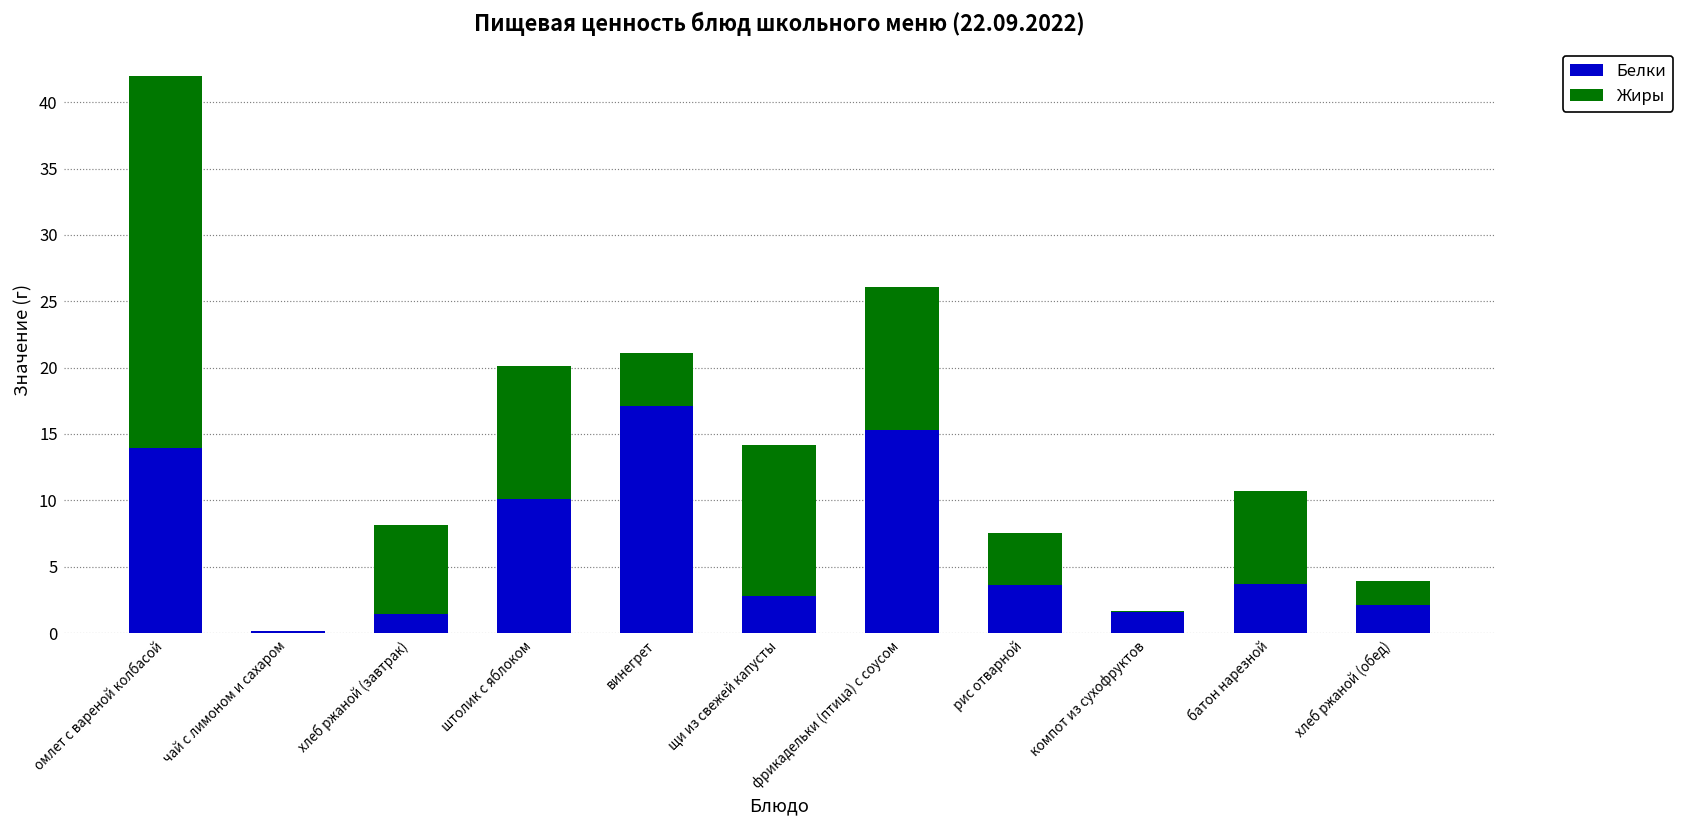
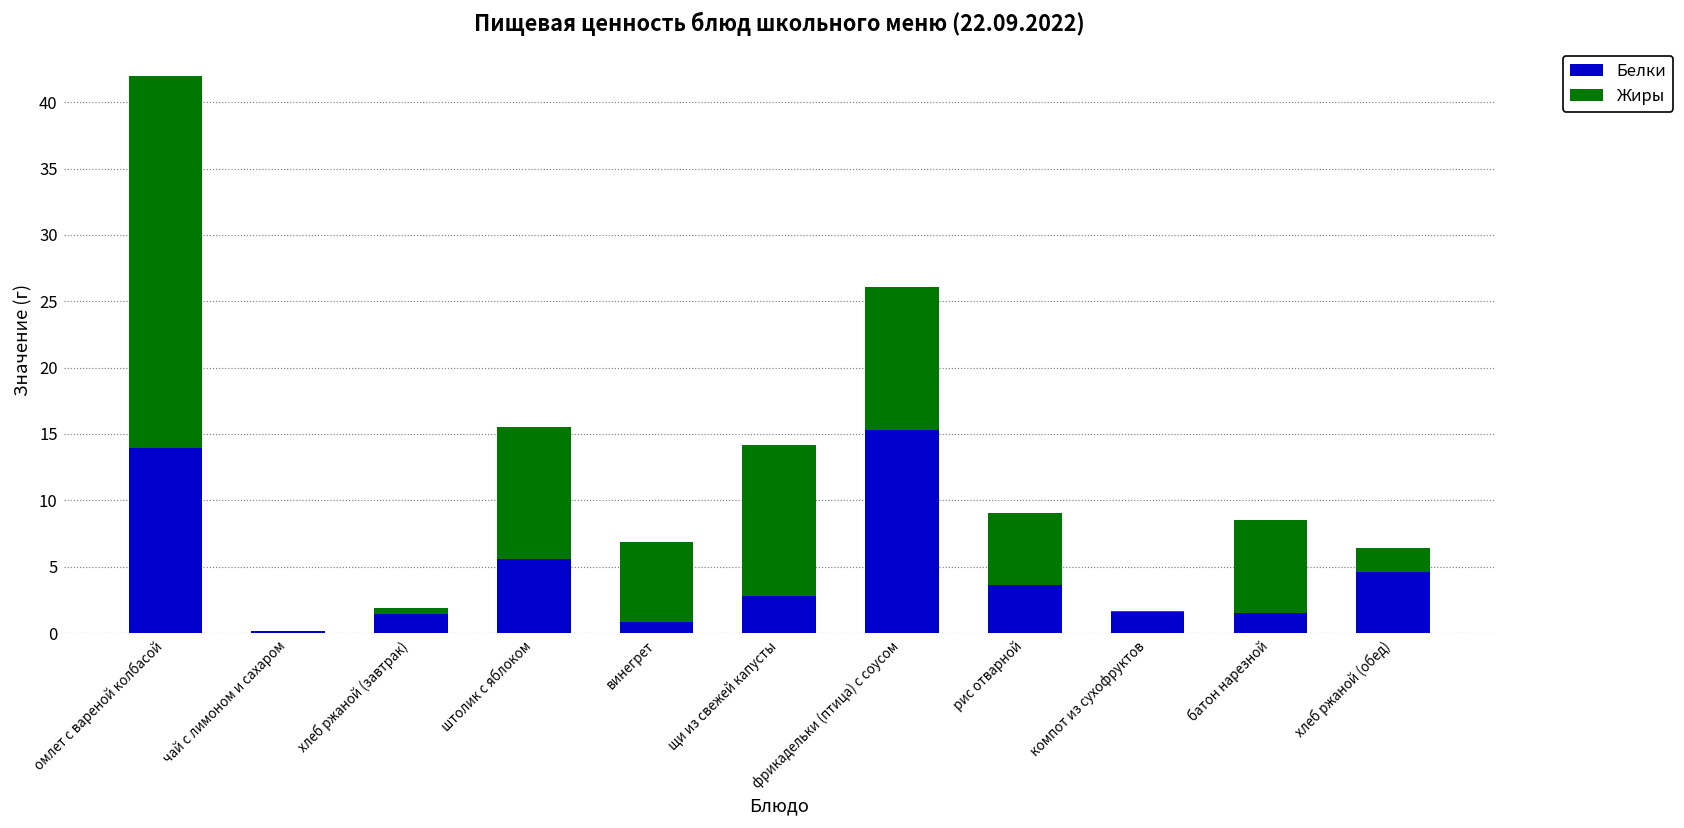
  {
    "Белки": {
      "омлет с вареной колбасой": 14.0,
      "хлеб ржаной (завтрак)": 1.4,
-     "штолик с яблоком": 10.1,
-     "винегрет": 17.1,
+     "штолик с яблоком": 5.6,
+     "винегрет": 0.9,
      "щи из свежей капусты": 2.8,
      "фрикадельки (птица) с соусом": 15.3,
      "рис отварной": 3.7,
      "компот из сухофруктов": 1.6,
-     "батон нарезной": 3.7,
-     "хлеб ржаной (обед)": 2.1
+     "батон нарезной": 1.5,
+     "хлеб ржаной (обед)": 4.6
    },
    "Жиры": {
      "омлет с вареной колбасой": 28.0,
-     "хлеб ржаной (завтрак)": 6.7,
+     "хлеб ржаной (завтрак)": 0.5,
      "штолик с яблоком": 10.0,
-     "винегрет": 4,
+     "винегрет": 6,
      "щи из свежей капусты": 11.4,
      "фрикадельки (птица) с соусом": 10.8,
-     "рис отварной": 3.9,
+     "рис отварной": 5.4,
      "батон нарезной": 7.0,
      "хлеб ржаной (обед)": 1.8
    }
  }
